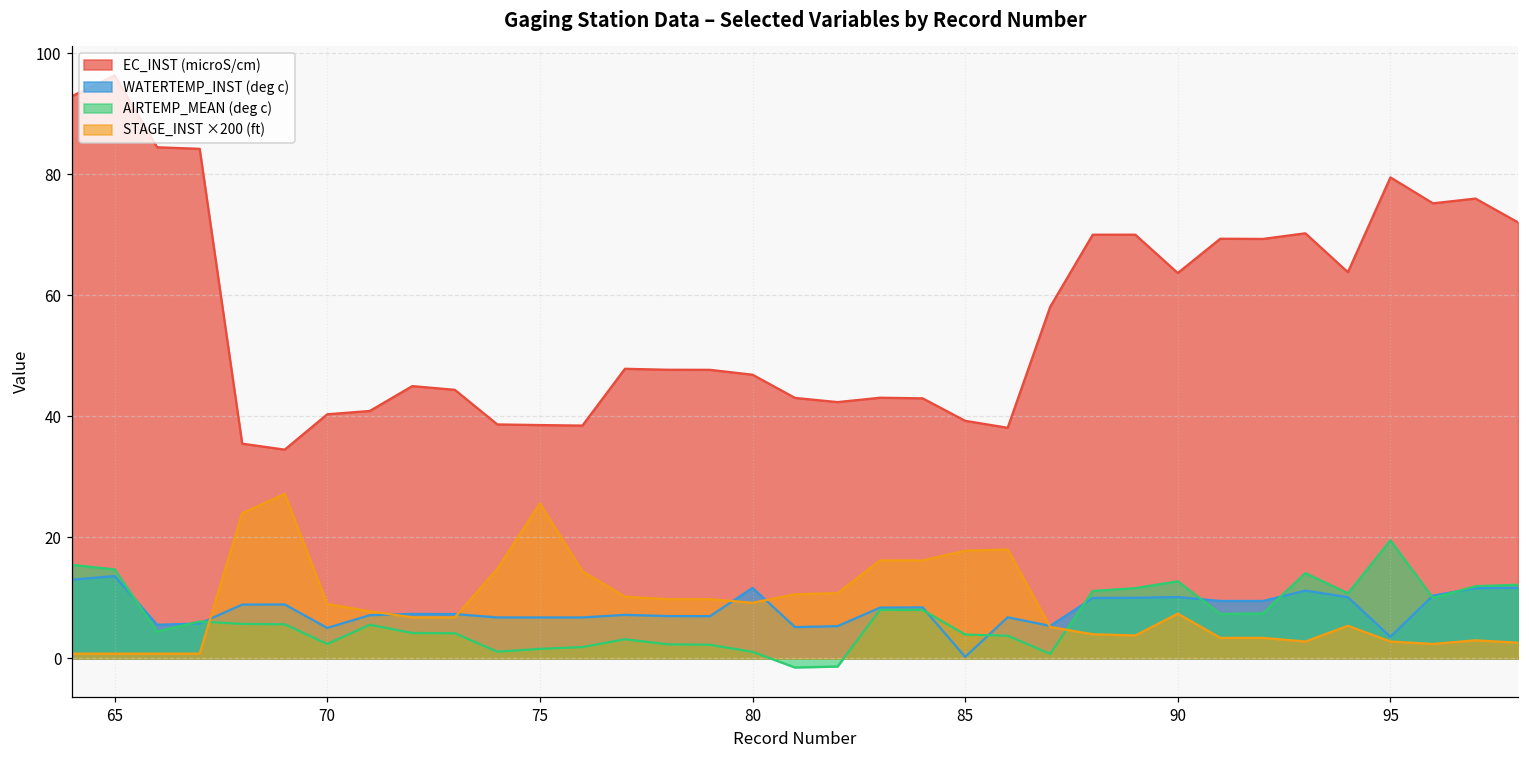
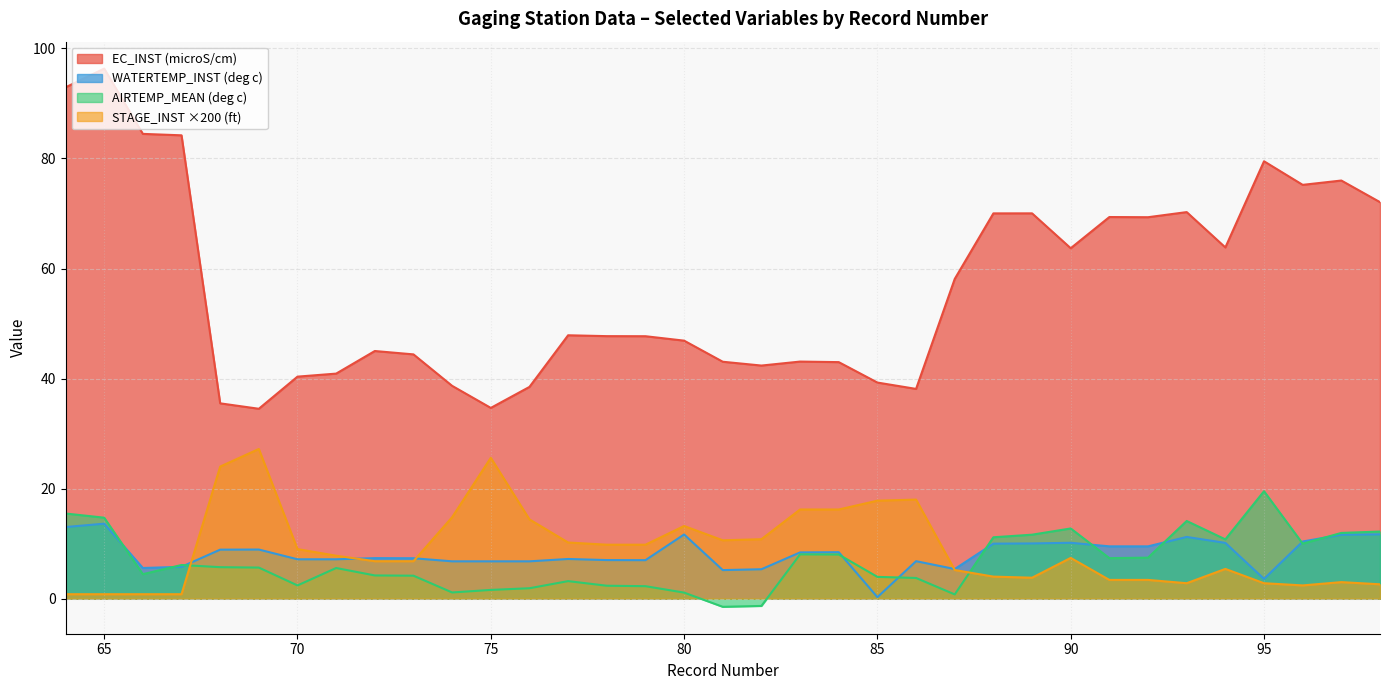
  {
    "EC_INST (microS/cm)": {
      "70": 40,
-     "75": 39,
+     "75": 35,
      "80": 47,
      "85": 39,
      "90": 64,
      "95": 79
    },
    "WATERTEMP_INST (deg c)": {
      "65": 14,
-     "70": 5,
+     "70": 7,
      "75": 7,
      "80": 12,
      "85": 0,
      "90": 10,
      "95": 4
    },
    "STAGE_INST ×200 (ft)": {
      "65": 1,
      "70": 9,
      "75": 26,
-     "80": 9,
+     "80": 13,
      "85": 18,
      "90": 7,
      "95": 3
    }
  }
